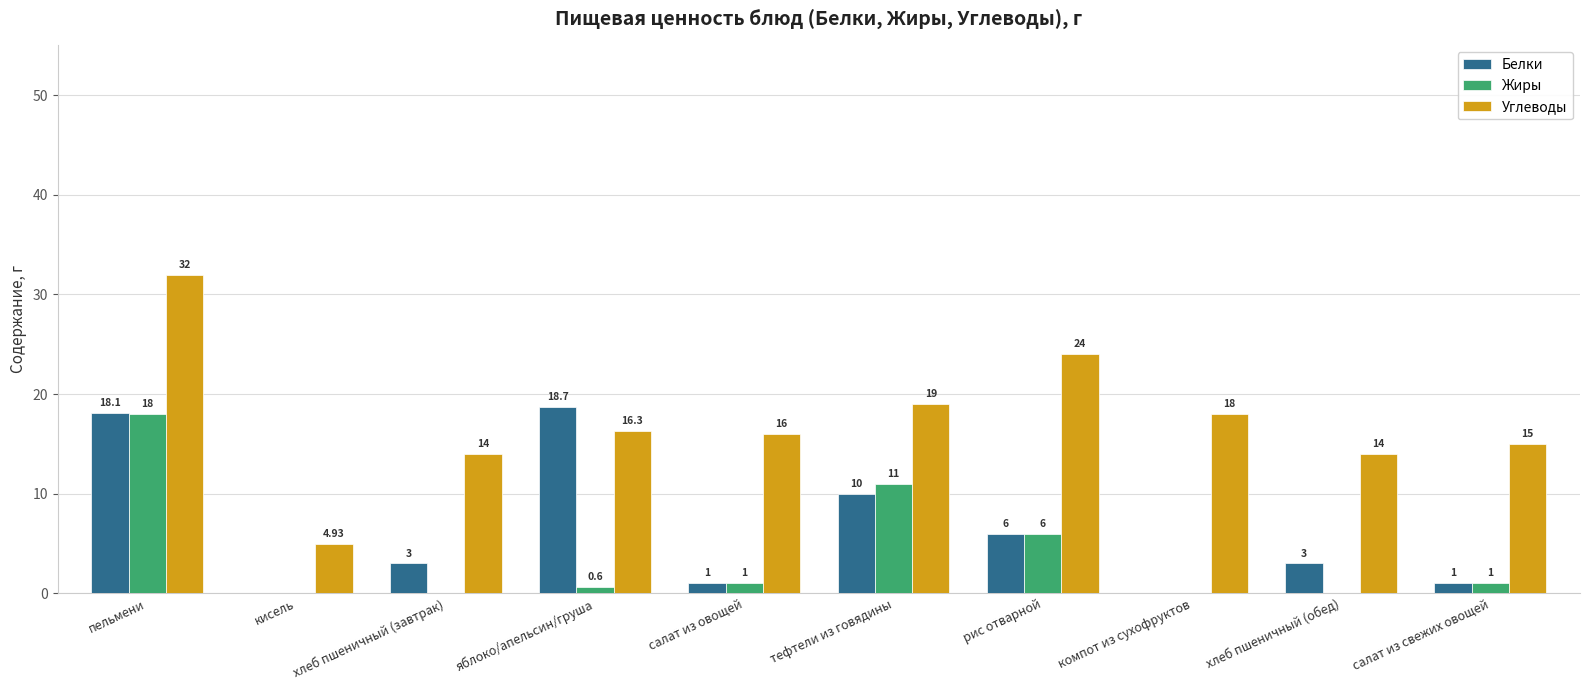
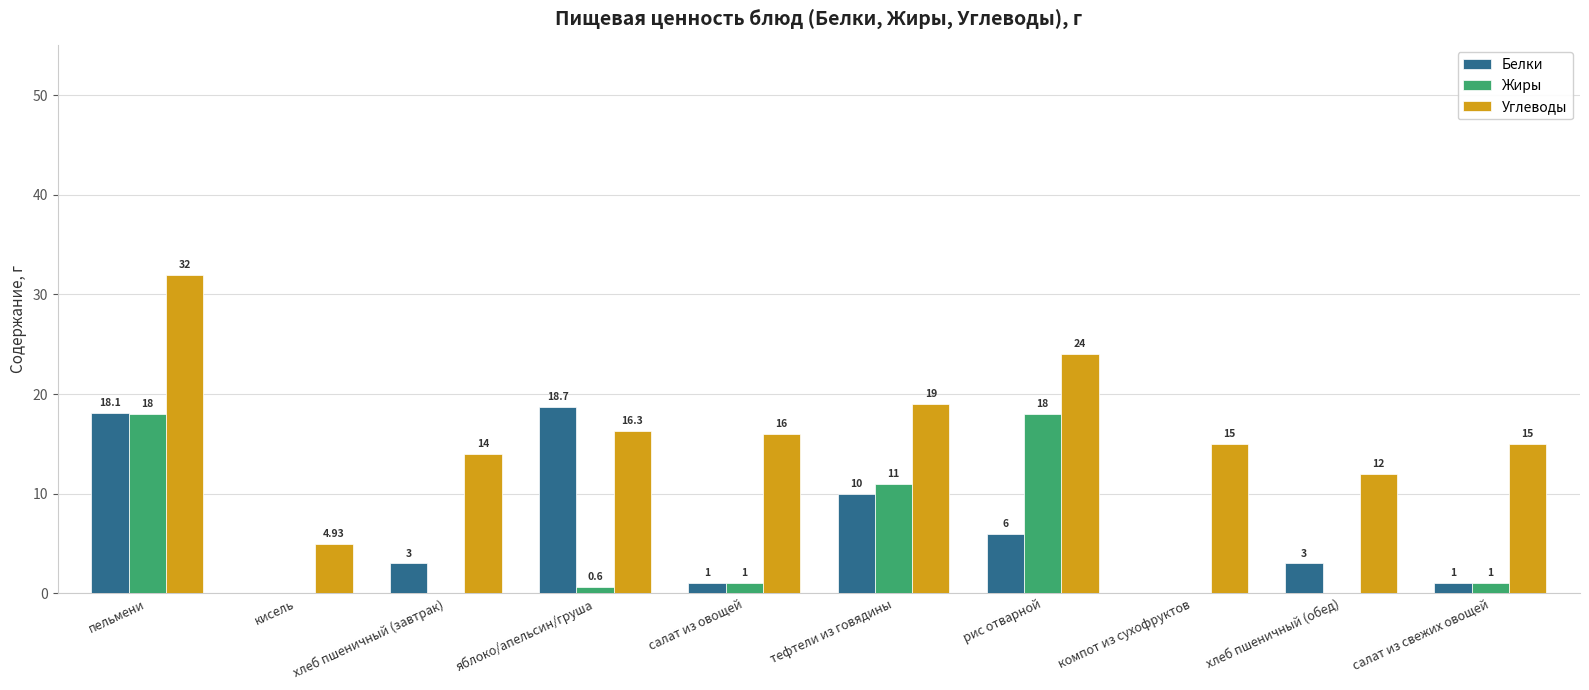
  {
    "Белки": {
      "пельмени": 18.1,
      "хлеб пшеничный (завтрак)": 3,
      "яблоко/апельсин/груша": 18.7,
      "салат из овощей": 1,
      "тефтели из говядины": 10,
      "рис отварной": 6,
      "хлеб пшеничный (обед)": 3,
      "салат из свежих овощей": 1
    },
    "Жиры": {
      "пельмени": 18,
      "яблоко/апельсин/груша": 0.6,
      "салат из овощей": 1,
      "тефтели из говядины": 11,
-     "рис отварной": 6,
+     "рис отварной": 18,
      "салат из свежих овощей": 1
    },
    "Углеводы": {
      "пельмени": 32,
      "кисель": 4.93,
      "хлеб пшеничный (завтрак)": 14,
      "яблоко/апельсин/груша": 16.3,
      "салат из овощей": 16,
      "тефтели из говядины": 19,
      "рис отварной": 24,
-     "компот из сухофруктов": 18,
-     "хлеб пшеничный (обед)": 14,
+     "компот из сухофруктов": 15,
+     "хлеб пшеничный (обед)": 12,
      "салат из свежих овощей": 15
    }
  }
